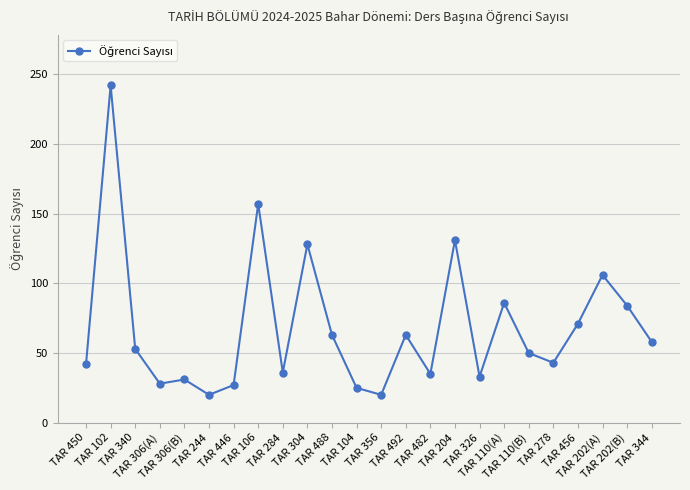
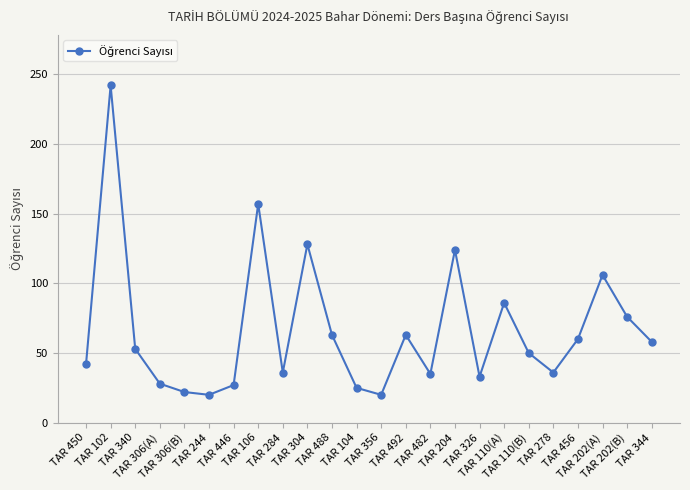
  {
    "TAR 450": 42,
    "TAR 102": 242,
    "TAR 340": 53,
    "TAR 306(A)": 28,
-   "TAR 306(B)": 31,
+   "TAR 306(B)": 22,
    "TAR 244": 20,
    "TAR 446": 27,
    "TAR 106": 157,
    "TAR 284": 36,
    "TAR 304": 128,
    "TAR 488": 63,
    "TAR 104": 25,
    "TAR 356": 20,
    "TAR 492": 63,
    "TAR 482": 35,
-   "TAR 204": 131,
+   "TAR 204": 124,
    "TAR 326": 33,
    "TAR 110(A)": 86,
    "TAR 110(B)": 50,
-   "TAR 278": 43,
-   "TAR 456": 71,
+   "TAR 278": 36,
+   "TAR 456": 60,
    "TAR 202(A)": 106,
-   "TAR 202(B)": 84,
+   "TAR 202(B)": 76,
    "TAR 344": 58
  }
